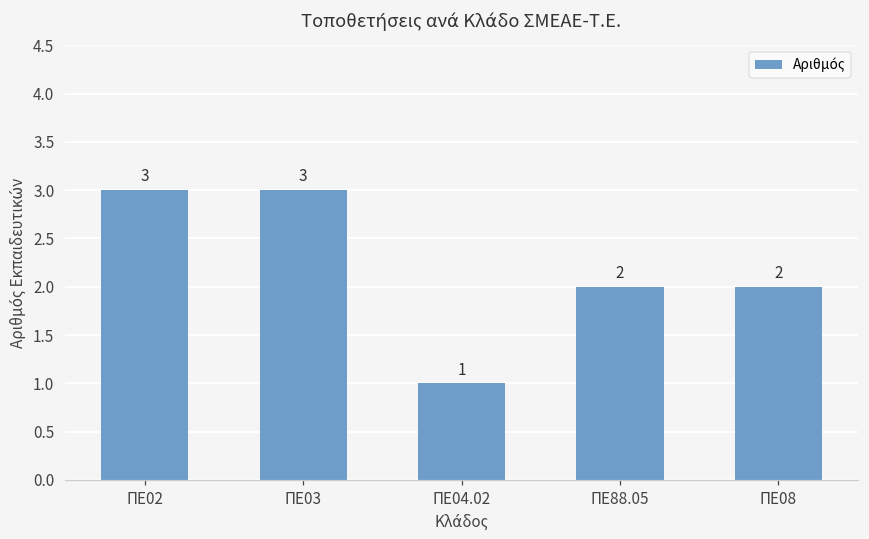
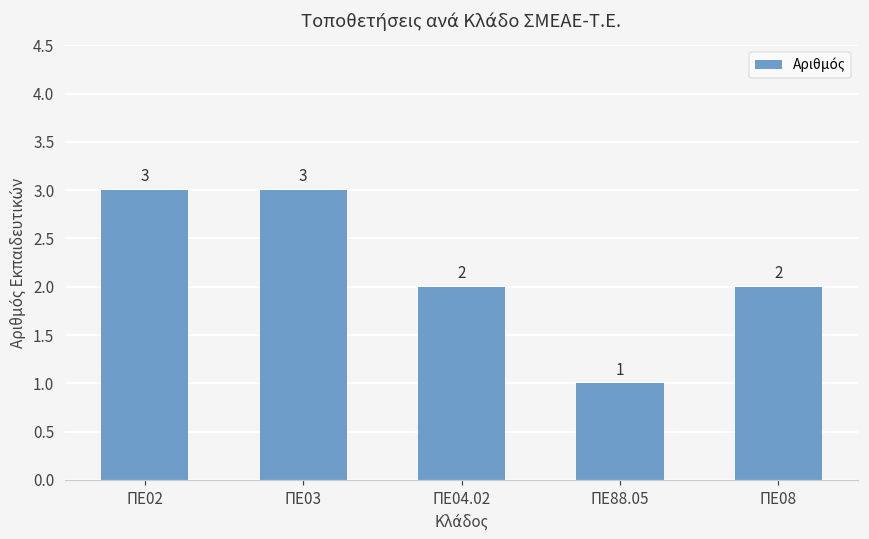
  {
    "ΠΕ02": 3,
    "ΠΕ03": 3,
-   "ΠΕ04.02": 1,
-   "ΠΕ88.05": 2,
+   "ΠΕ04.02": 2,
+   "ΠΕ88.05": 1,
    "ΠΕ08": 2
  }
